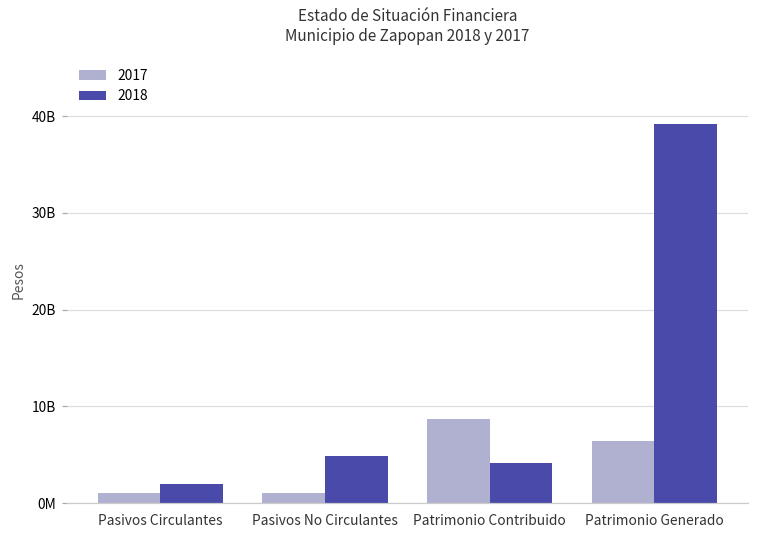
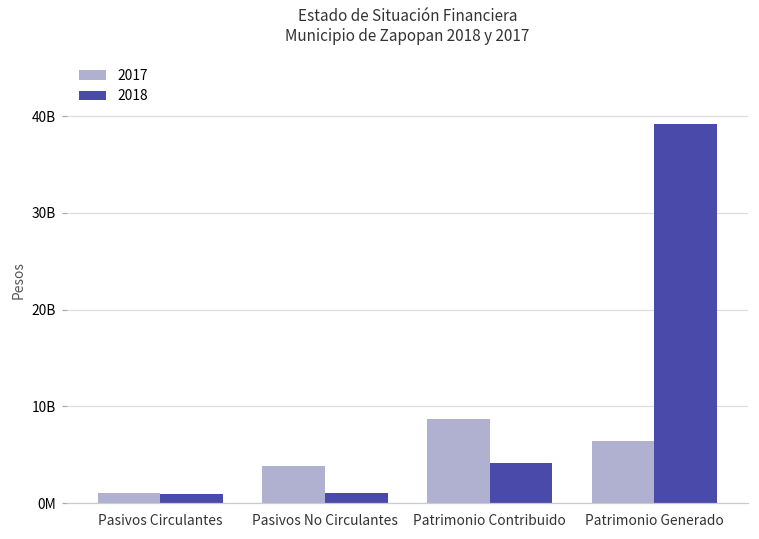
  {
    "2017": {
      "Pasivos Circulantes": 1000000000,
-     "Pasivos No Circulantes": 1000000000,
+     "Pasivos No Circulantes": 4000000000,
      "Patrimonio Contribuido": 9000000000,
      "Patrimonio Generado": 6000000000
    },
    "2018": {
-     "Pasivos Circulantes": 2000000000,
-     "Pasivos No Circulantes": 5000000000,
+     "Pasivos Circulantes": 1000000000,
+     "Pasivos No Circulantes": 1000000000,
      "Patrimonio Contribuido": 4000000000,
      "Patrimonio Generado": 39000000000
    }
  }
